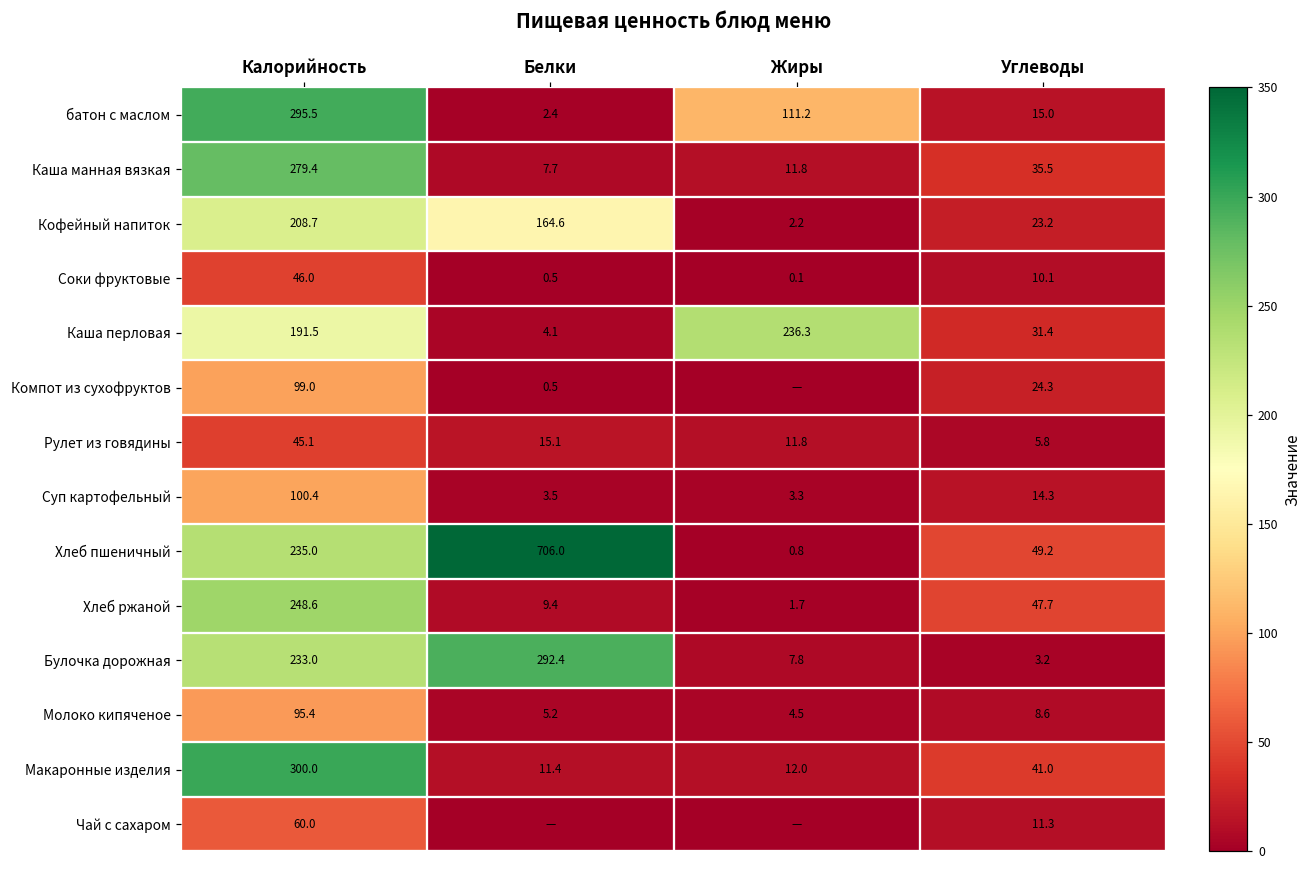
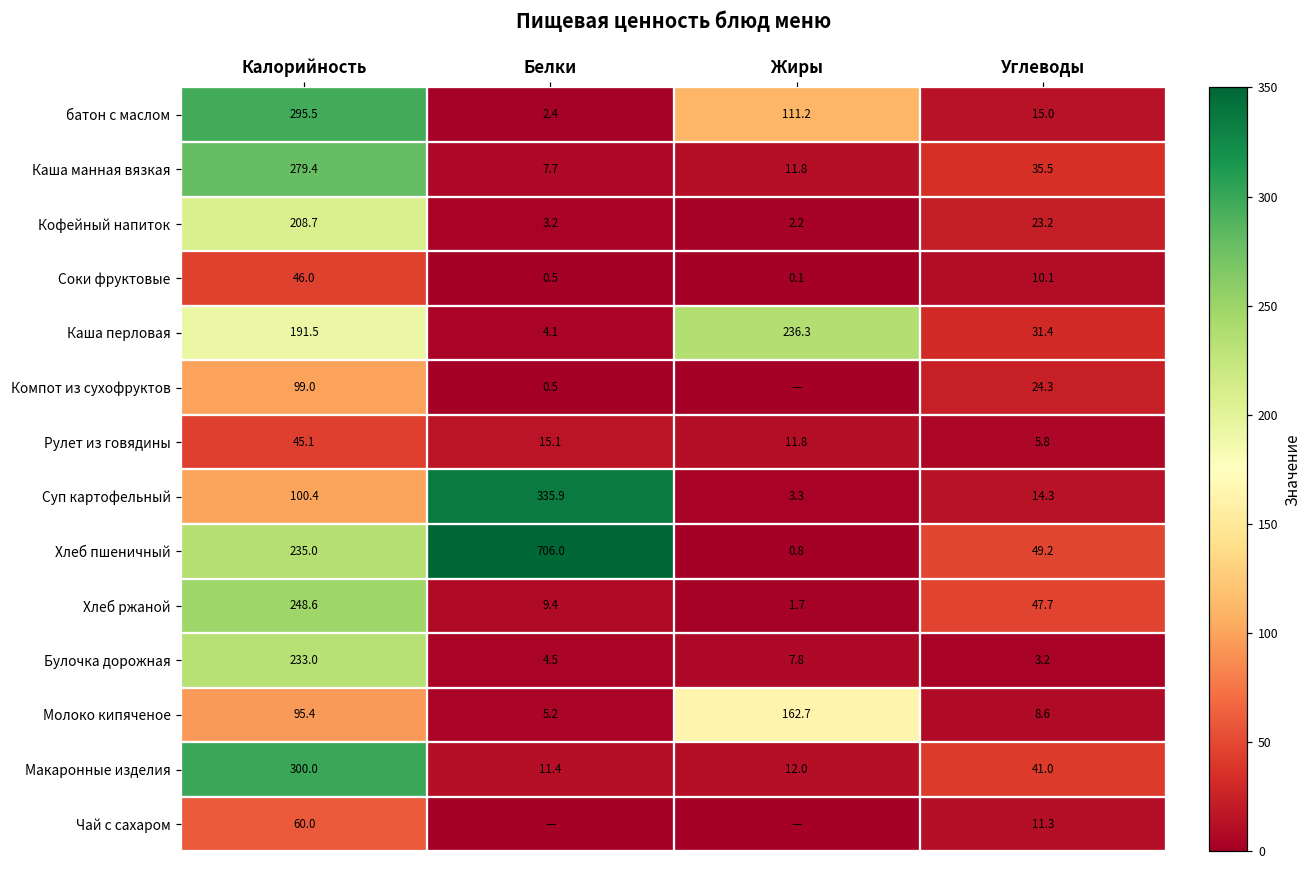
  {
    "батон с маслом": {
      "Калорийность": 295.5,
      "Белки": 2.4,
      "Жиры": 111.2,
      "Углеводы": 15.0
    },
    "Каша манная вязкая": {
      "Калорийность": 279.4,
      "Белки": 7.7,
      "Жиры": 11.8,
      "Углеводы": 35.5
    },
    "Кофейный напиток": {
      "Калорийность": 208.7,
-     "Белки": 164.6,
+     "Белки": 3.2,
      "Жиры": 2.2,
      "Углеводы": 23.2
    },
    "Соки фруктовые": {
      "Калорийность": 46.0,
      "Белки": 0.5,
      "Жиры": 0.1,
      "Углеводы": 10.1
    },
    "Каша перловая": {
      "Калорийность": 191.5,
      "Белки": 4.1,
      "Жиры": 236.3,
      "Углеводы": 31.4
    },
    "Компот из сухофруктов": {
      "Калорийность": 99.0,
      "Белки": 0.5,
      "Углеводы": 24.3
    },
    "Рулет из говядины": {
      "Калорийность": 45.1,
      "Белки": 15.1,
      "Жиры": 11.8,
      "Углеводы": 5.8
    },
    "Суп картофельный": {
      "Калорийность": 100.4,
-     "Белки": 3.5,
+     "Белки": 335.9,
      "Жиры": 3.3,
      "Углеводы": 14.3
    },
    "Хлеб пшеничный": {
      "Калорийность": 235.0,
      "Белки": 706.0,
      "Жиры": 0.8,
      "Углеводы": 49.2
    },
    "Хлеб ржаной": {
      "Калорийность": 248.6,
      "Белки": 9.4,
      "Жиры": 1.7,
      "Углеводы": 47.7
    },
    "Булочка дорожная": {
      "Калорийность": 233.0,
-     "Белки": 292.4,
+     "Белки": 4.5,
      "Жиры": 7.8,
      "Углеводы": 3.2
    },
    "Молоко кипяченое": {
      "Калорийность": 95.4,
      "Белки": 5.2,
-     "Жиры": 4.5,
+     "Жиры": 162.7,
      "Углеводы": 8.6
    },
    "Макаронные изделия": {
      "Калорийность": 300.0,
      "Белки": 11.4,
      "Жиры": 12.0,
      "Углеводы": 41.0
    },
    "Чай с сахаром": {
      "Калорийность": 60.0,
      "Углеводы": 11.3
    }
  }
